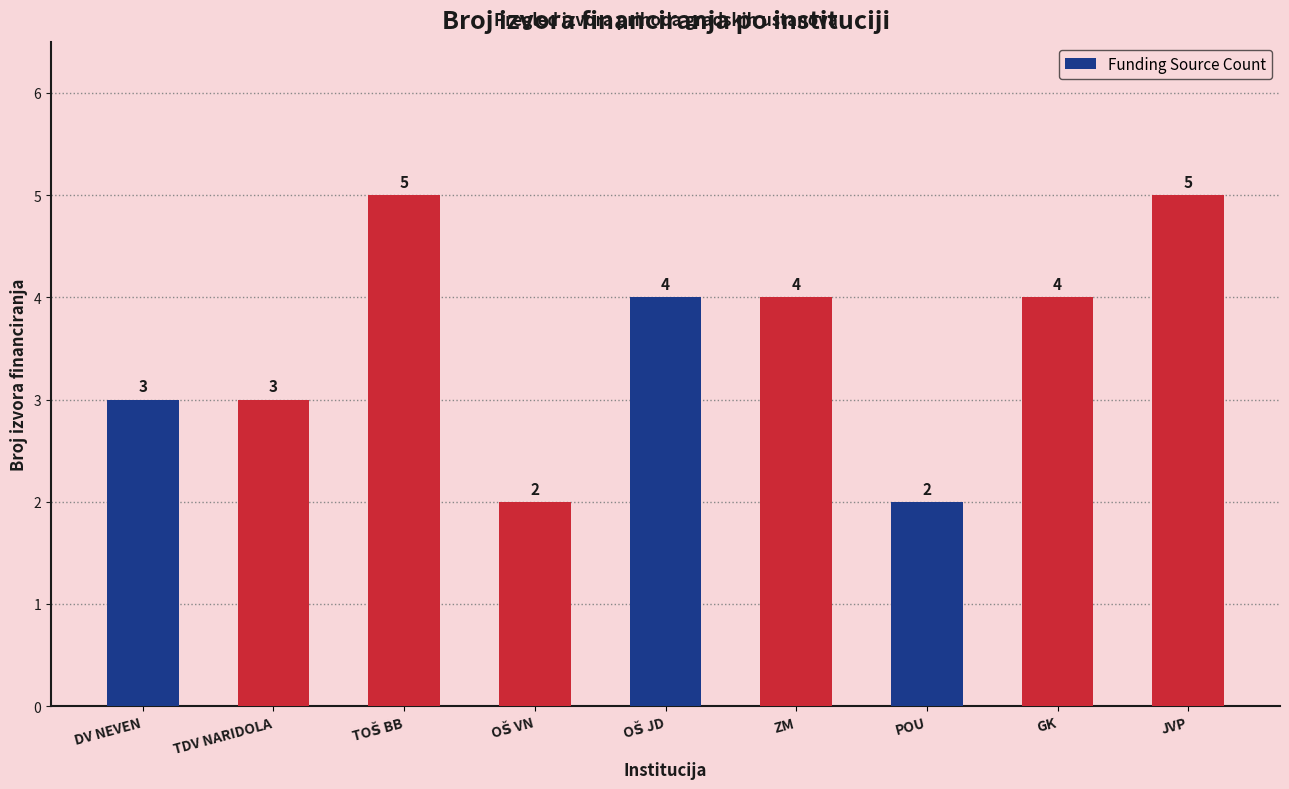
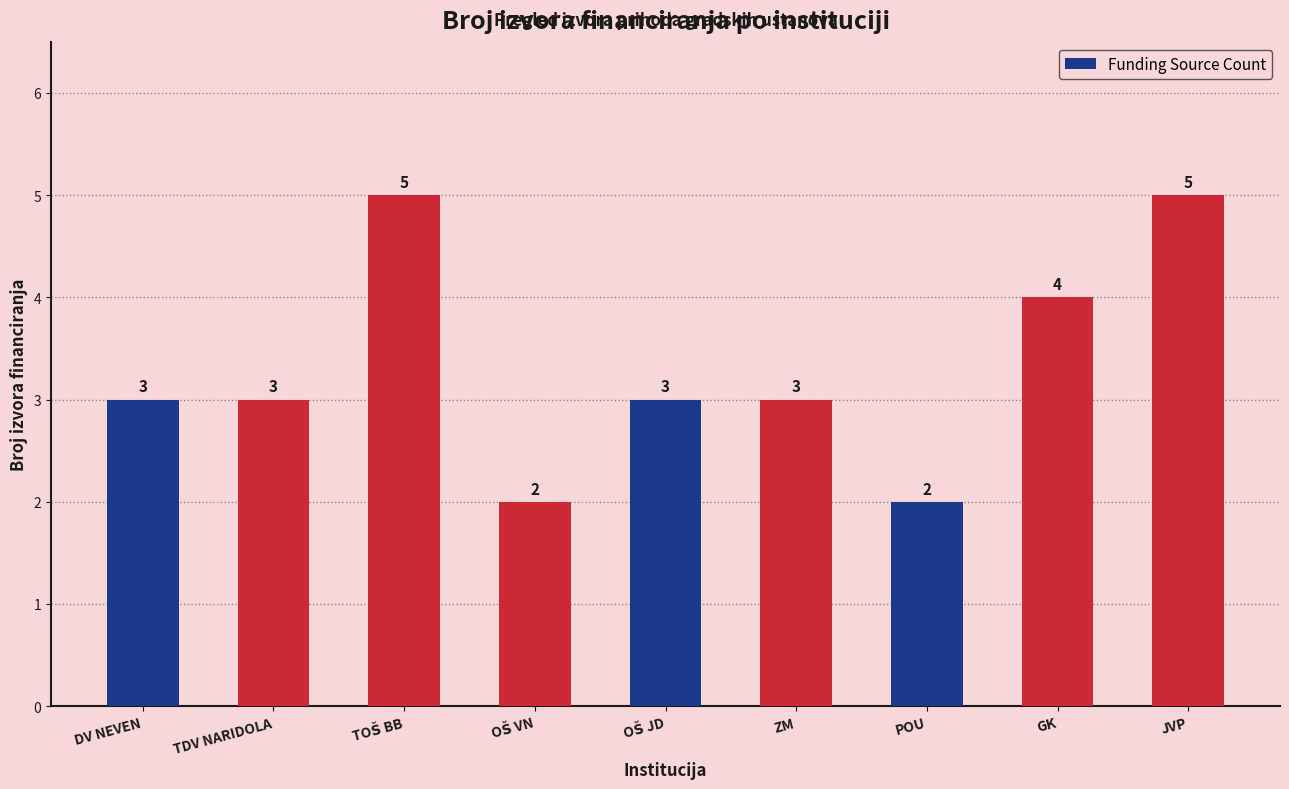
  {
    "DV NEVEN": 3,
    "TDV NARIDOLA": 3,
    "TOŠ BB": 5,
    "OŠ VN": 2,
-   "OŠ JD": 4,
-   "ZM": 4,
+   "OŠ JD": 3,
+   "ZM": 3,
    "POU": 2,
    "GK": 4,
    "JVP": 5
  }
